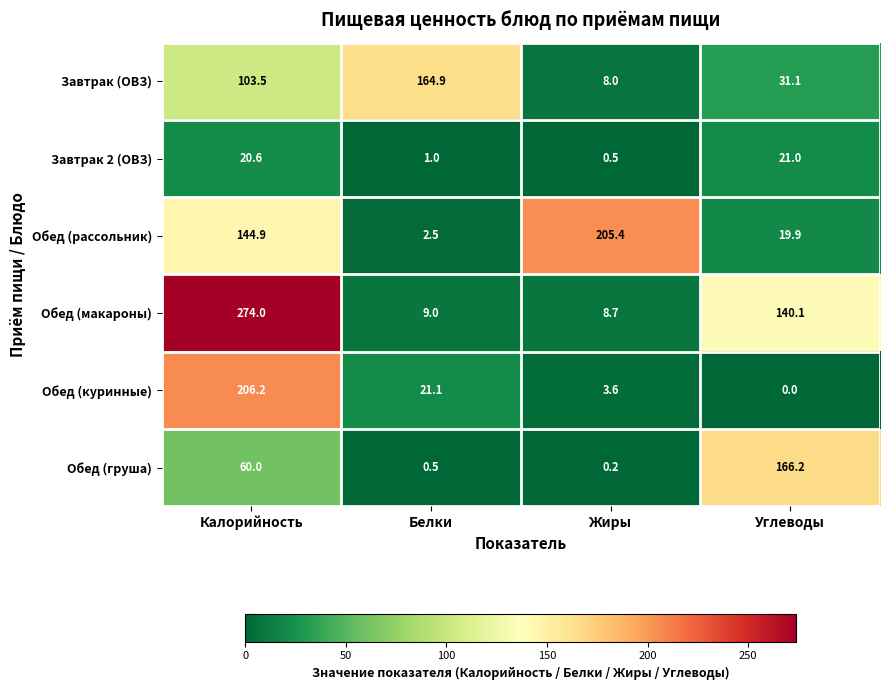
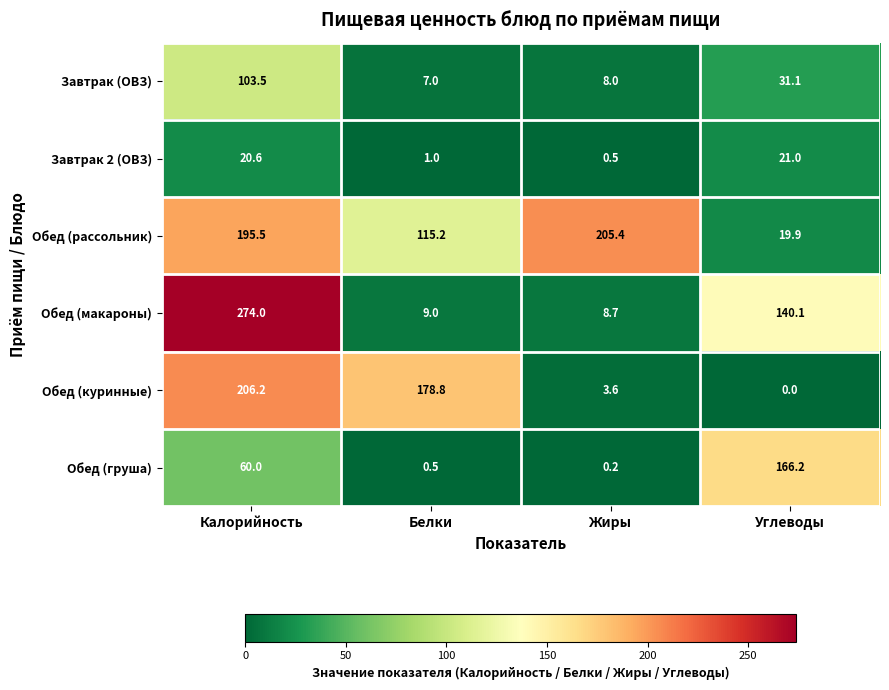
  {
    "Завтрак (ОВЗ)": {
      "Калорийность": 103.5,
-     "Белки": 164.9,
+     "Белки": 7.0,
      "Жиры": 8.0,
      "Углеводы": 31.1
    },
    "Завтрак 2 (ОВЗ)": {
      "Калорийность": 20.6,
      "Белки": 1.0,
      "Жиры": 0.5,
      "Углеводы": 21.0
    },
    "Обед (рассольник)": {
-     "Калорийность": 144.9,
-     "Белки": 2.5,
+     "Калорийность": 195.5,
+     "Белки": 115.2,
      "Жиры": 205.4,
      "Углеводы": 19.9
    },
    "Обед (макароны)": {
      "Калорийность": 274.0,
      "Белки": 9.0,
      "Жиры": 8.7,
      "Углеводы": 140.1
    },
    "Обед (куринные)": {
      "Калорийность": 206.2,
-     "Белки": 21.1,
+     "Белки": 178.8,
      "Жиры": 3.6,
      "Углеводы": 0.0
    },
    "Обед (груша)": {
      "Калорийность": 60.0,
      "Белки": 0.5,
      "Жиры": 0.2,
      "Углеводы": 166.2
    }
  }
